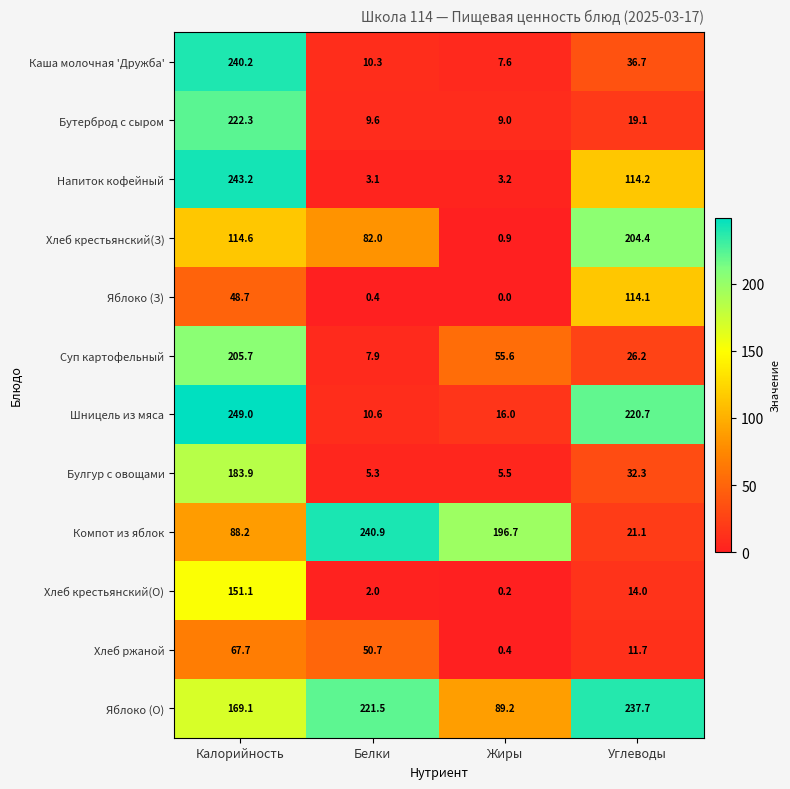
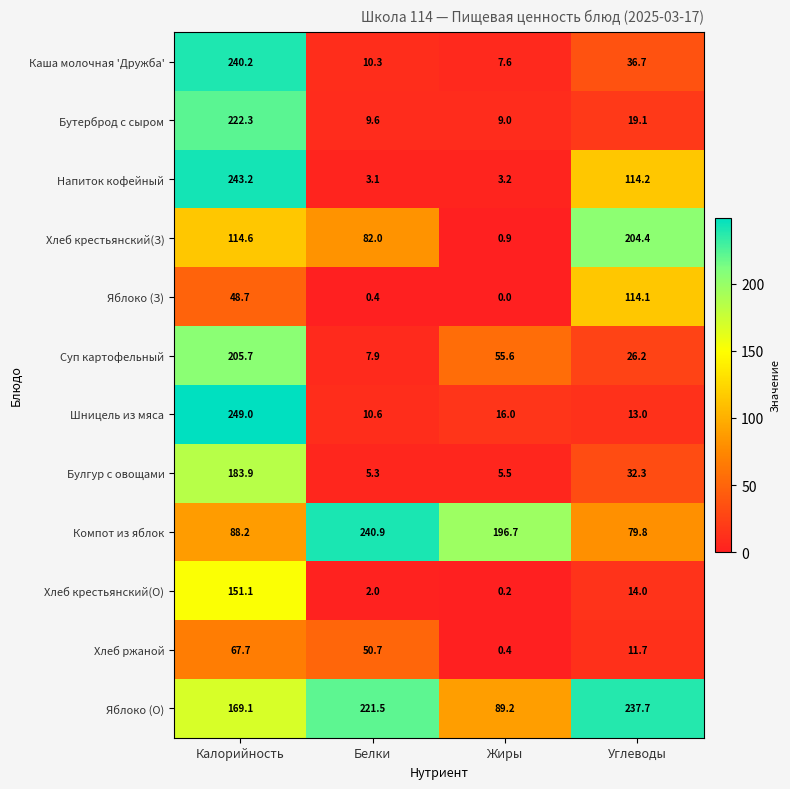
  {
    "Каша молочная 'Дружба'": {
      "Калорийность": 240.2,
      "Белки": 10.3,
      "Жиры": 7.6,
      "Углеводы": 36.7
    },
    "Бутерброд с сыром": {
      "Калорийность": 222.3,
      "Белки": 9.6,
      "Жиры": 9.0,
      "Углеводы": 19.1
    },
    "Напиток кофейный": {
      "Калорийность": 243.2,
      "Белки": 3.1,
      "Жиры": 3.2,
      "Углеводы": 114.2
    },
    "Хлеб крестьянский(З)": {
      "Калорийность": 114.6,
      "Белки": 82.0,
      "Жиры": 0.9,
      "Углеводы": 204.4
    },
    "Яблоко (З)": {
      "Калорийность": 48.7,
      "Белки": 0.4,
      "Жиры": 0.0,
      "Углеводы": 114.1
    },
    "Суп картофельный": {
      "Калорийность": 205.7,
      "Белки": 7.9,
      "Жиры": 55.6,
      "Углеводы": 26.2
    },
    "Шницель из мяса": {
      "Калорийность": 249.0,
      "Белки": 10.6,
      "Жиры": 16.0,
-     "Углеводы": 220.7
+     "Углеводы": 13.0
    },
    "Булгур с овощами": {
      "Калорийность": 183.9,
      "Белки": 5.3,
      "Жиры": 5.5,
      "Углеводы": 32.3
    },
    "Компот из яблок": {
      "Калорийность": 88.2,
      "Белки": 240.9,
      "Жиры": 196.7,
-     "Углеводы": 21.1
+     "Углеводы": 79.8
    },
    "Хлеб крестьянский(О)": {
      "Калорийность": 151.1,
      "Белки": 2.0,
      "Жиры": 0.2,
      "Углеводы": 14.0
    },
    "Хлеб ржаной": {
      "Калорийность": 67.7,
      "Белки": 50.7,
      "Жиры": 0.4,
      "Углеводы": 11.7
    },
    "Яблоко (О)": {
      "Калорийность": 169.1,
      "Белки": 221.5,
      "Жиры": 89.2,
      "Углеводы": 237.7
    }
  }
